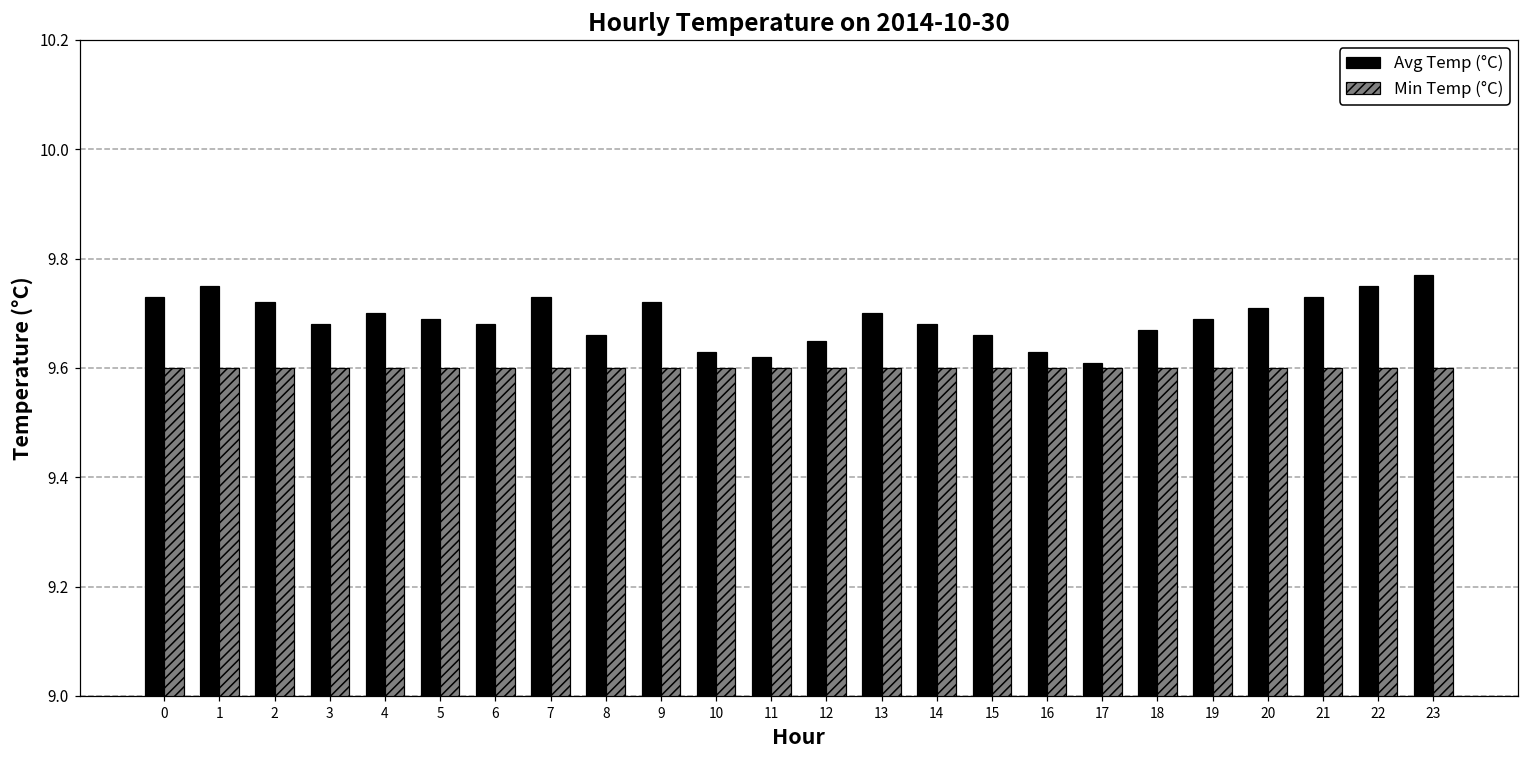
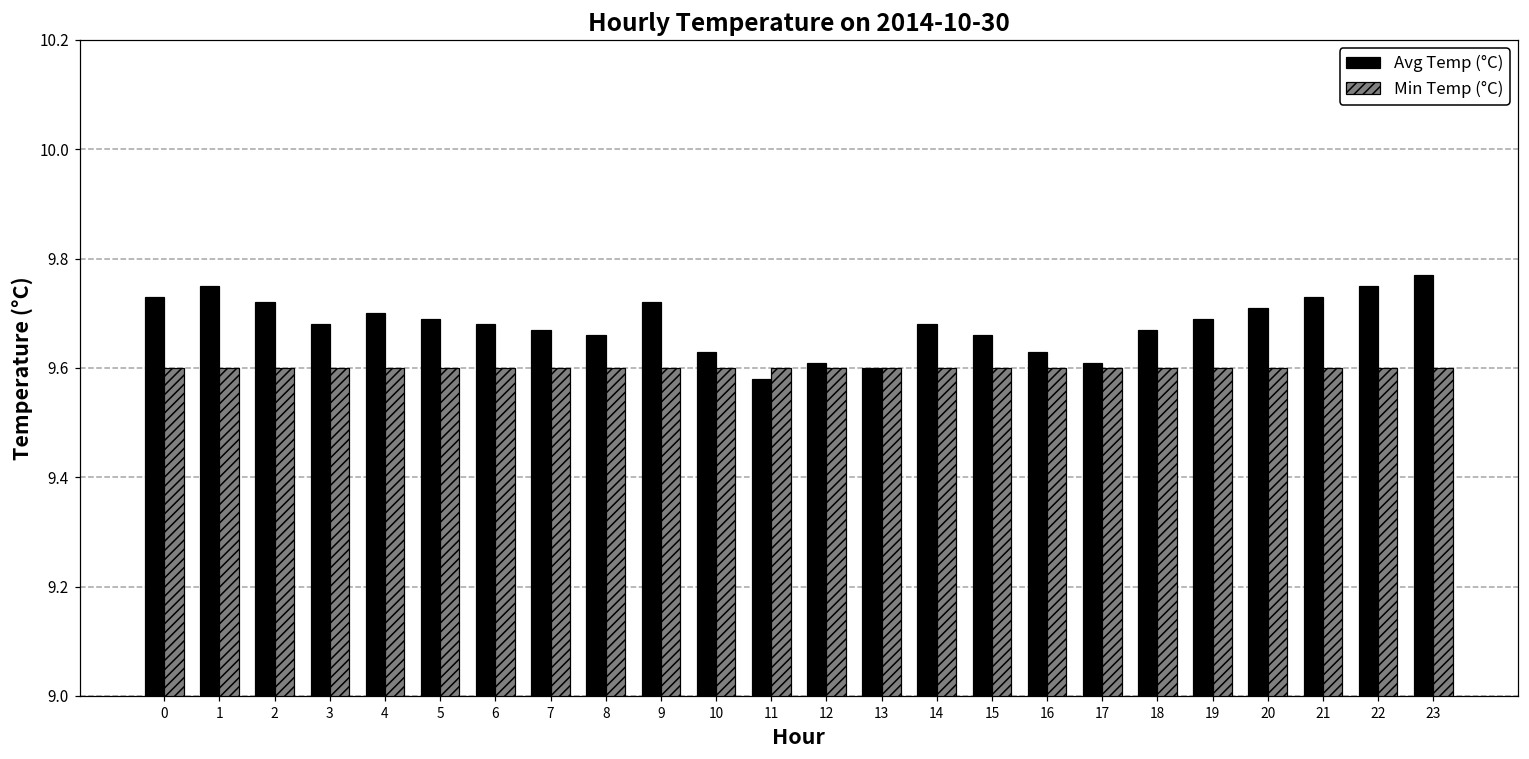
  {
    "Avg Temp (°C)": {
      "0": 9.73,
      "1": 9.75,
      "2": 9.72,
      "3": 9.68,
      "4": 9.70,
      "5": 9.69,
      "6": 9.68,
-     "7": 9.73,
+     "7": 9.67,
      "8": 9.66,
      "9": 9.72,
      "10": 9.63,
-     "11": 9.62,
-     "12": 9.65,
-     "13": 9.7,
+     "11": 9.58,
+     "12": 9.61,
+     "13": 9.6,
      "14": 9.68,
      "15": 9.66,
      "16": 9.63,
      "17": 9.61,
      "18": 9.67,
      "19": 9.69,
      "20": 9.71,
      "21": 9.73,
      "22": 9.75,
      "23": 9.77
    },
    "Min Temp (°C)": {
      "0": 9.60,
      "1": 9.60,
      "2": 9.60,
      "3": 9.60,
      "4": 9.60,
      "5": 9.60,
      "6": 9.60,
      "7": 9.60,
      "8": 9.60,
      "9": 9.60,
      "10": 9.60,
      "11": 9.60,
      "12": 9.60,
      "13": 9.60,
      "14": 9.60,
      "15": 9.60,
      "16": 9.60,
      "17": 9.60,
      "18": 9.60,
      "19": 9.60,
      "20": 9.60,
      "21": 9.60,
      "22": 9.60,
      "23": 9.60
    }
  }
